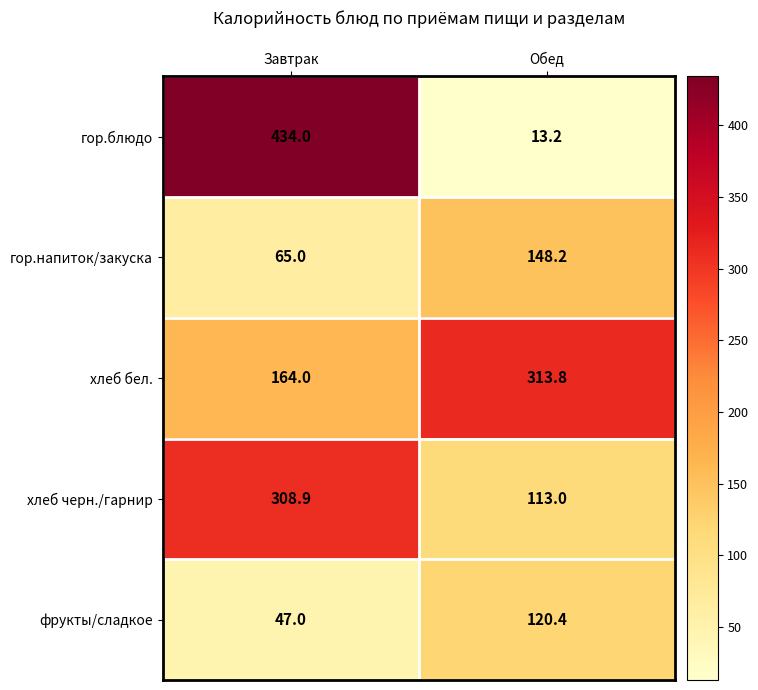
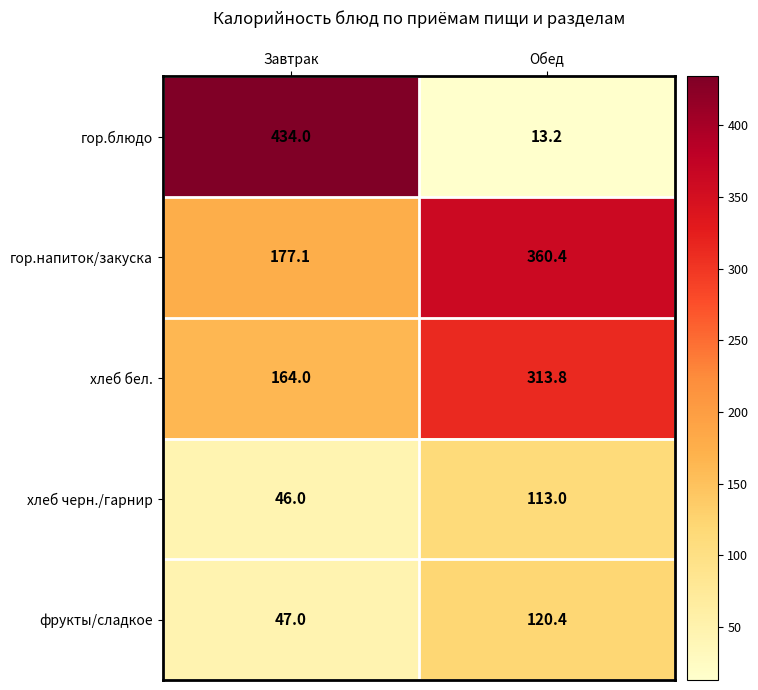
  {
    "гор.блюдо": {
      "Завтрак": 434.0,
      "Обед": 13.2
    },
    "гор.напиток/закуска": {
-     "Завтрак": 65.0,
-     "Обед": 148.2
+     "Завтрак": 177.1,
+     "Обед": 360.4
    },
    "хлеб бел.": {
      "Завтрак": 164.0,
      "Обед": 313.8
    },
    "хлеб черн./гарнир": {
-     "Завтрак": 308.9,
+     "Завтрак": 46.0,
      "Обед": 113.0
    },
    "фрукты/сладкое": {
      "Завтрак": 47.0,
      "Обед": 120.4
    }
  }
